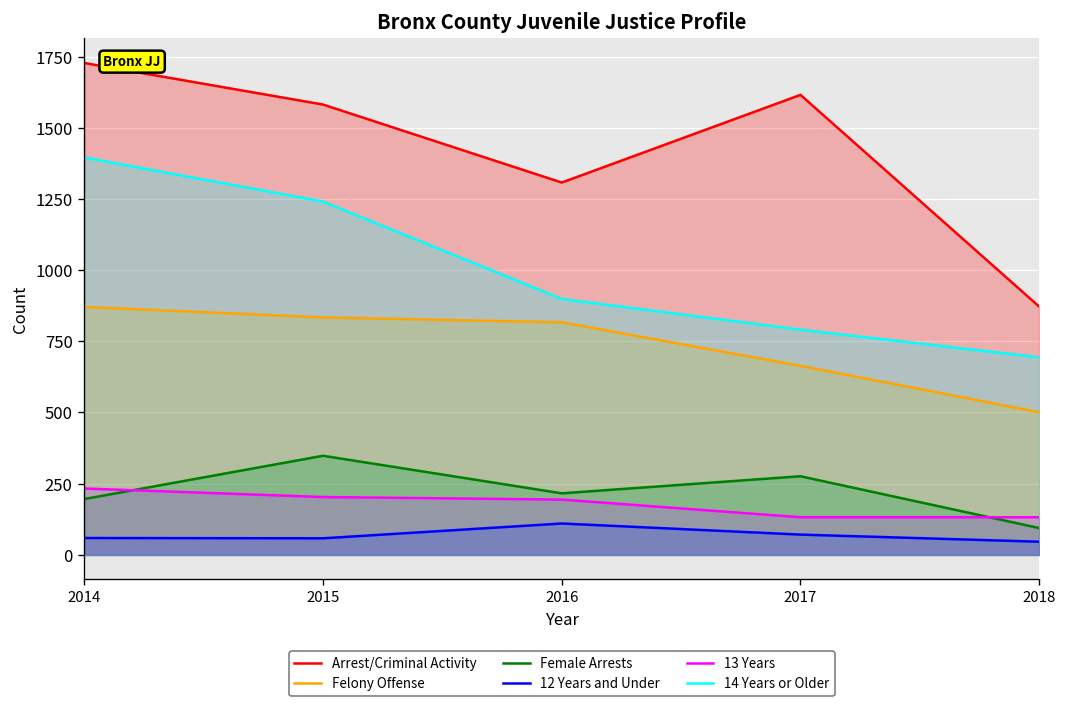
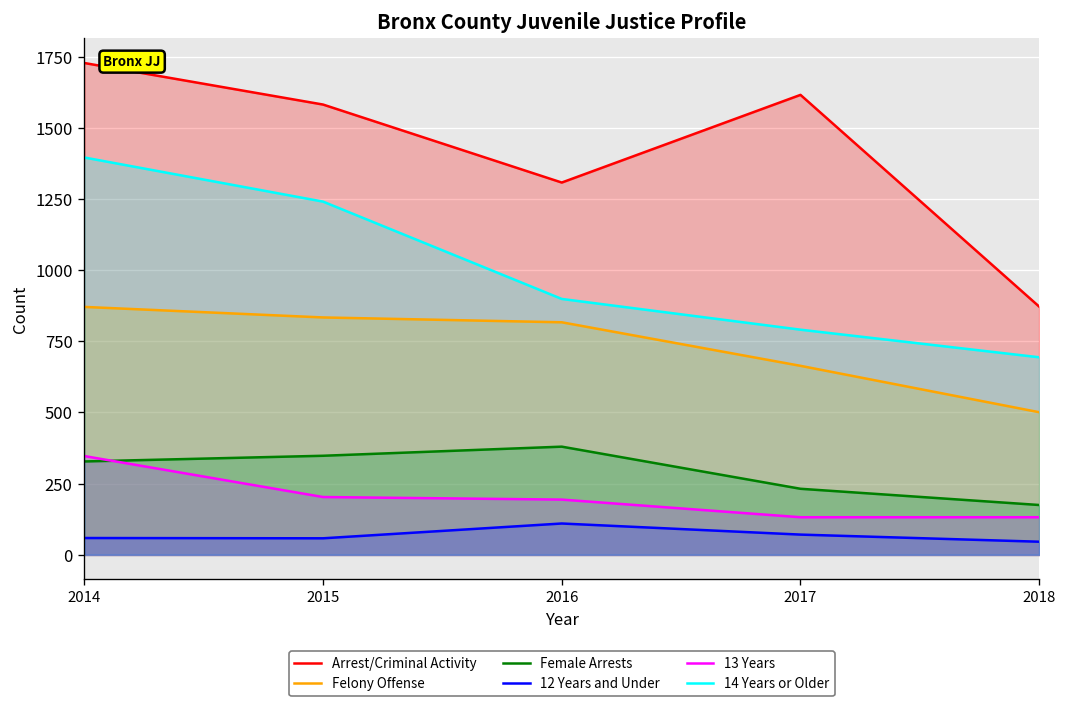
  {
    "Arrest/Criminal Activity": {
      "2014": 1730,
      "2015": 1580,
      "2016": 1310,
      "2017": 1620,
      "2018": 870
    },
    "Felony Offense": {
      "2014": 870,
      "2015": 830,
      "2016": 820,
      "2017": 660,
      "2018": 500
    },
    "Female Arrests": {
-     "2014": 200,
+     "2014": 330,
      "2015": 350,
-     "2016": 220,
-     "2017": 280,
-     "2018": 90
+     "2016": 380,
+     "2017": 230,
+     "2018": 180
    },
    "12 Years and Under": {
      "2014": 60,
      "2015": 60,
      "2016": 110,
      "2017": 70,
      "2018": 50
    },
    "13 Years": {
-     "2014": 230,
+     "2014": 350,
      "2015": 200,
      "2016": 190,
      "2017": 130,
      "2018": 130
    },
    "14 Years or Older": {
      "2014": 1400,
      "2015": 1240,
      "2016": 900,
      "2017": 790,
      "2018": 690
    }
  }
